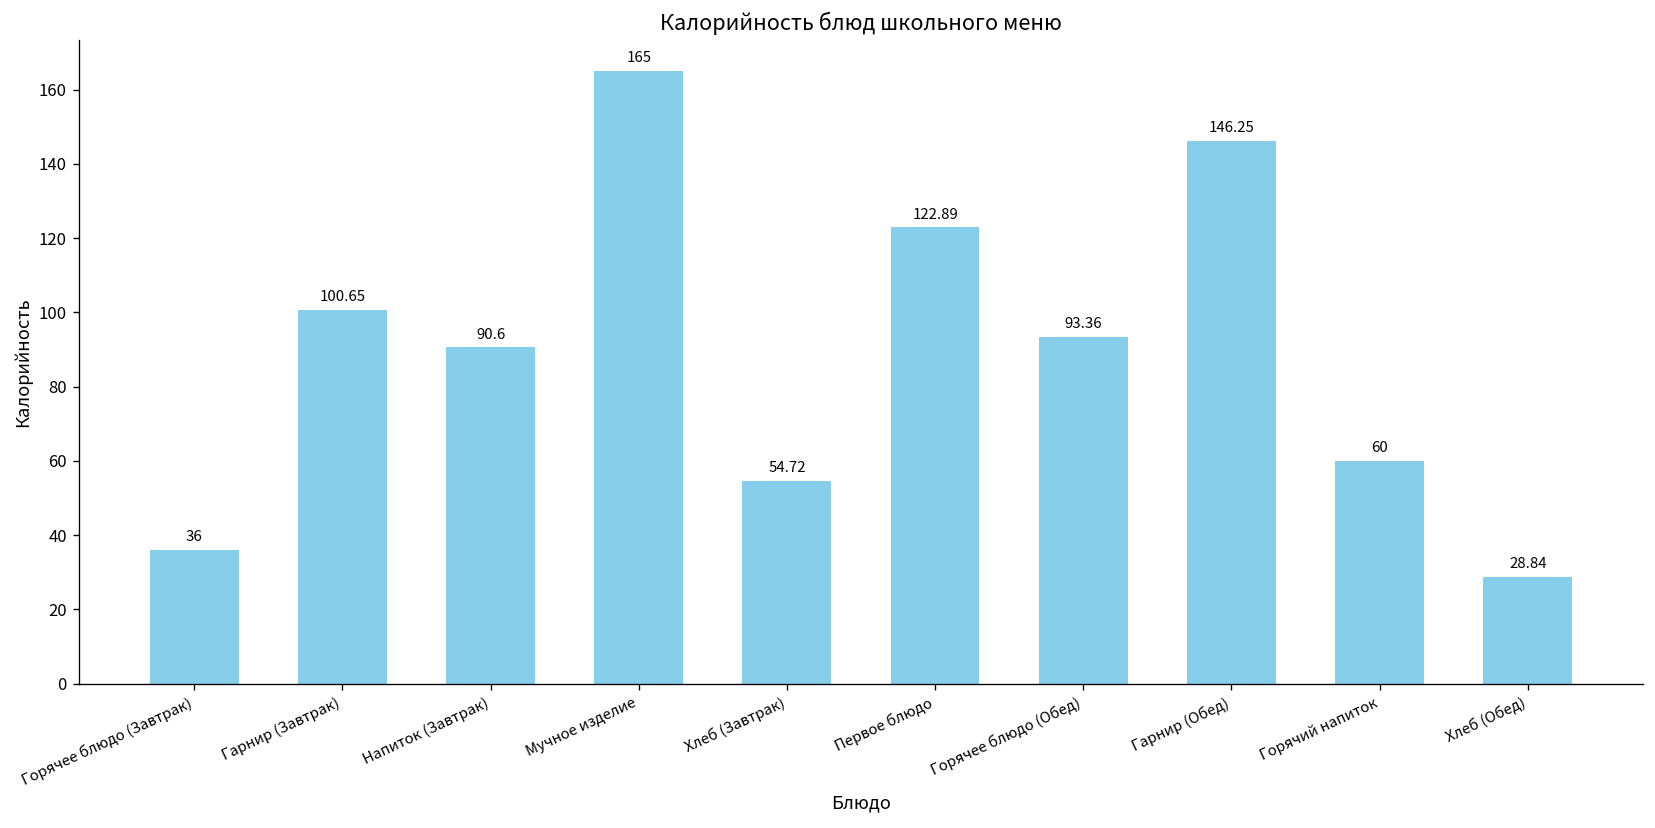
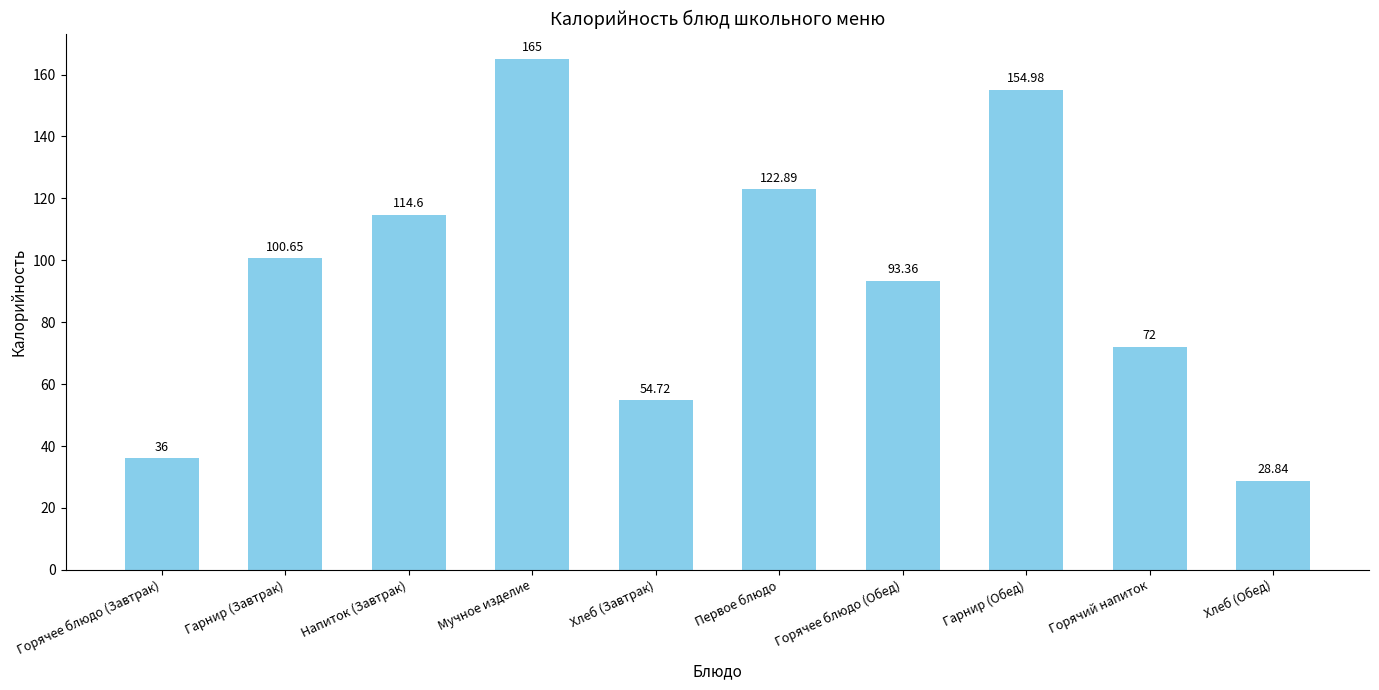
  {
    "Горячее блюдо (Завтрак)": 36,
    "Гарнир (Завтрак)": 100.65,
-   "Напиток (Завтрак)": 90.6,
+   "Напиток (Завтрак)": 114.6,
    "Мучное изделие": 165,
    "Хлеб (Завтрак)": 54.72,
    "Первое блюдо": 122.89,
    "Горячее блюдо (Обед)": 93.36,
-   "Гарнир (Обед)": 146.25,
-   "Горячий напиток": 60,
+   "Гарнир (Обед)": 154.98,
+   "Горячий напиток": 72,
    "Хлеб (Обед)": 28.84
  }
